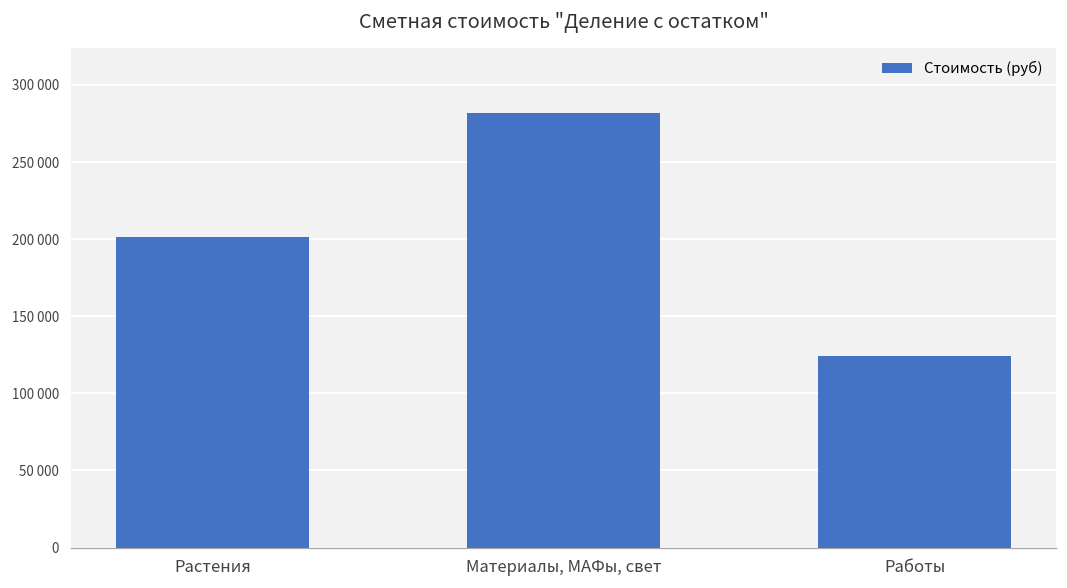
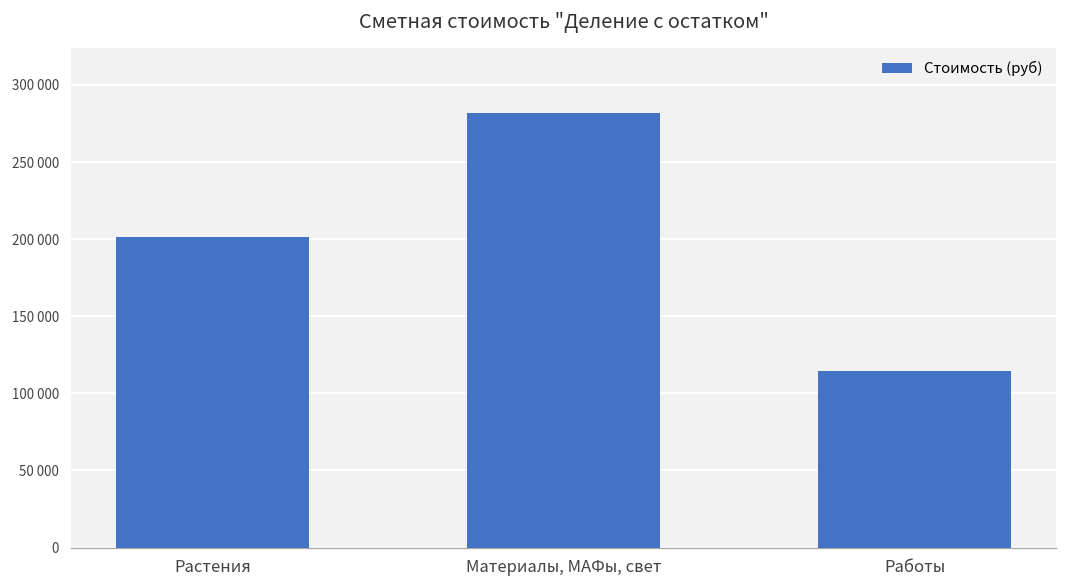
  {
    "Растения": 201000,
    "Материалы, МАФы, свет": 282000,
-   "Работы": 124000
+   "Работы": 114000
  }
